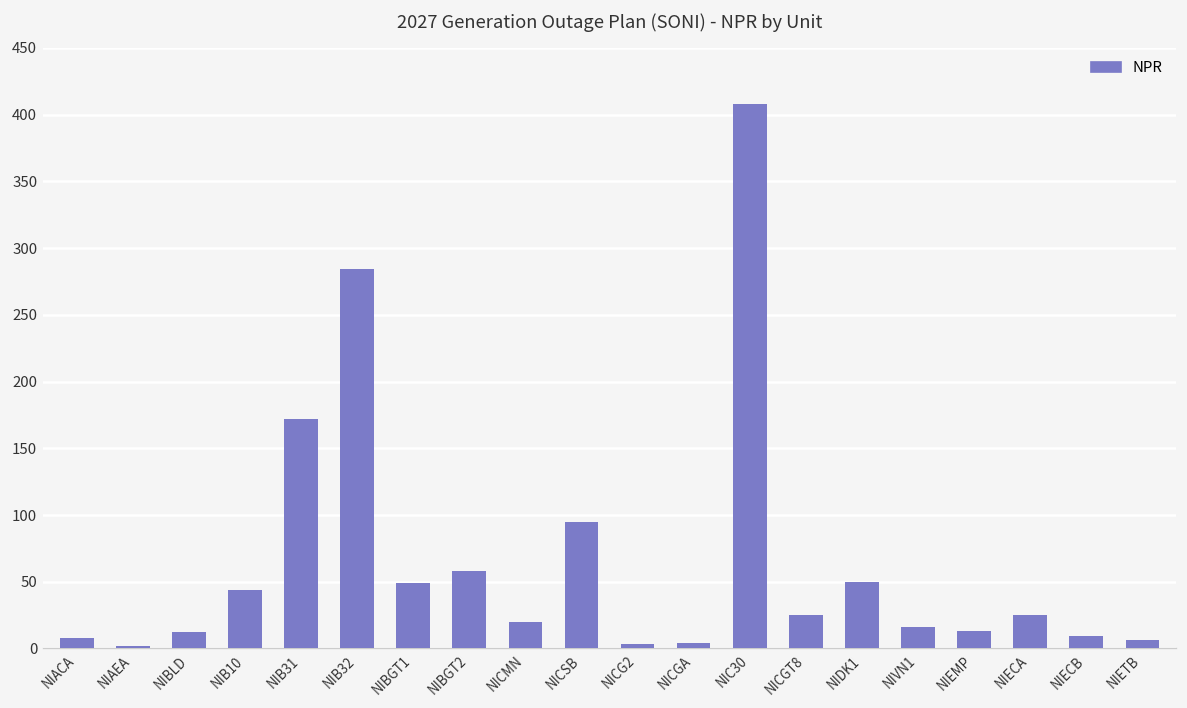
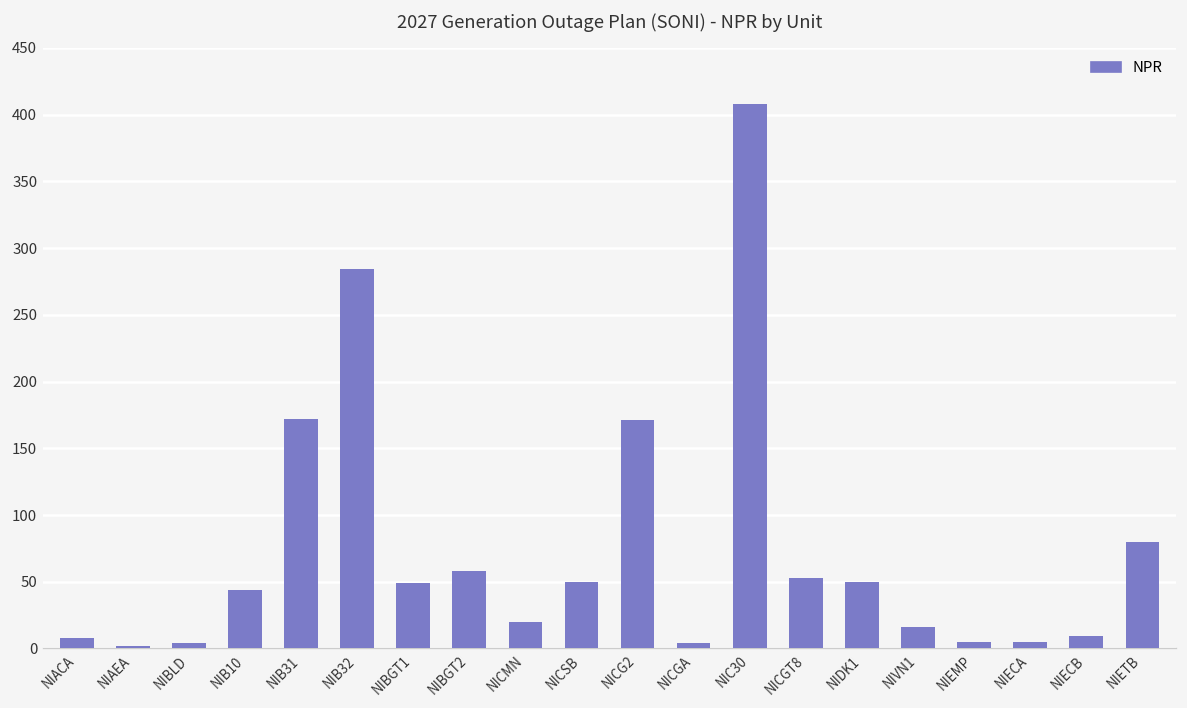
  {
    "NIACA": 8,
-   "NIBLD": 12,
+   "NIBLD": 4,
    "NIB10": 44,
    "NIB31": 172,
    "NIB32": 284,
    "NIBGT1": 49,
    "NIBGT2": 58,
    "NICMN": 20,
-   "NICSB": 95,
-   "NICG2": 3,
+   "NICSB": 50,
+   "NICG2": 171,
    "NICGA": 4,
    "NIC30": 408,
-   "NICGT8": 25,
+   "NICGT8": 53,
    "NIDK1": 50,
    "NIVN1": 16,
-   "NIEMP": 13,
-   "NIECA": 25,
+   "NIEMP": 5,
+   "NIECA": 5,
    "NIECB": 9,
-   "NIETB": 6
+   "NIETB": 80
  }
